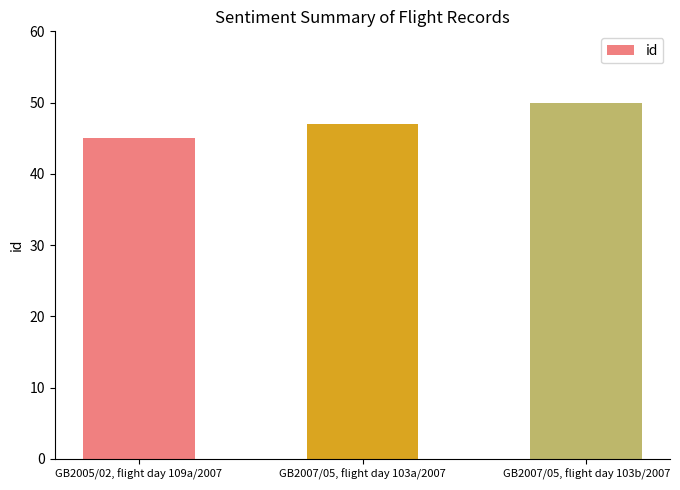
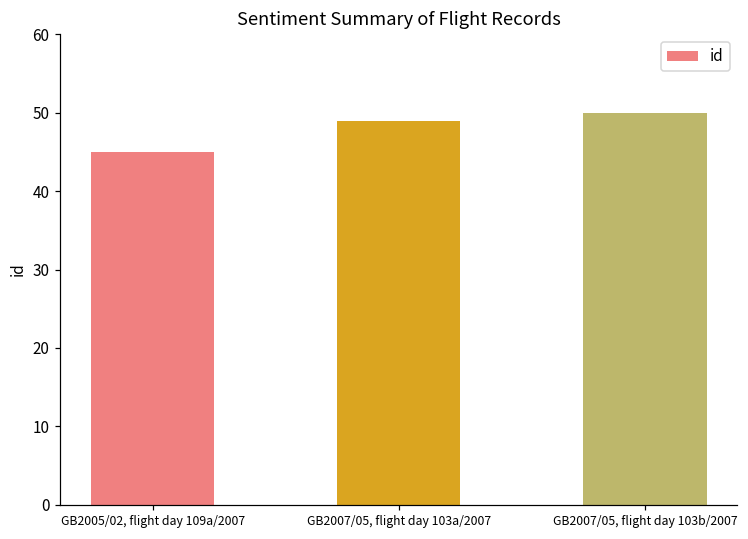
  {
    "GB2005/02, flight day 109a/2007": 45,
-   "GB2007/05, flight day 103a/2007": 47,
+   "GB2007/05, flight day 103a/2007": 49,
    "GB2007/05, flight day 103b/2007": 50
  }
